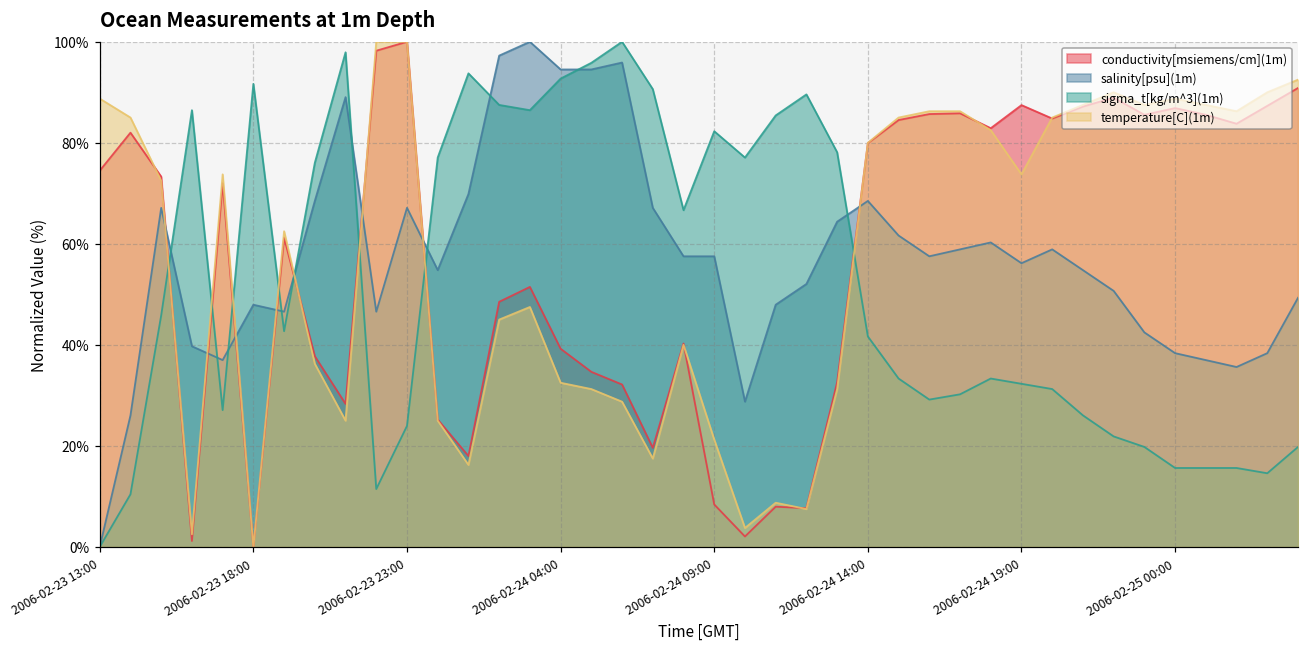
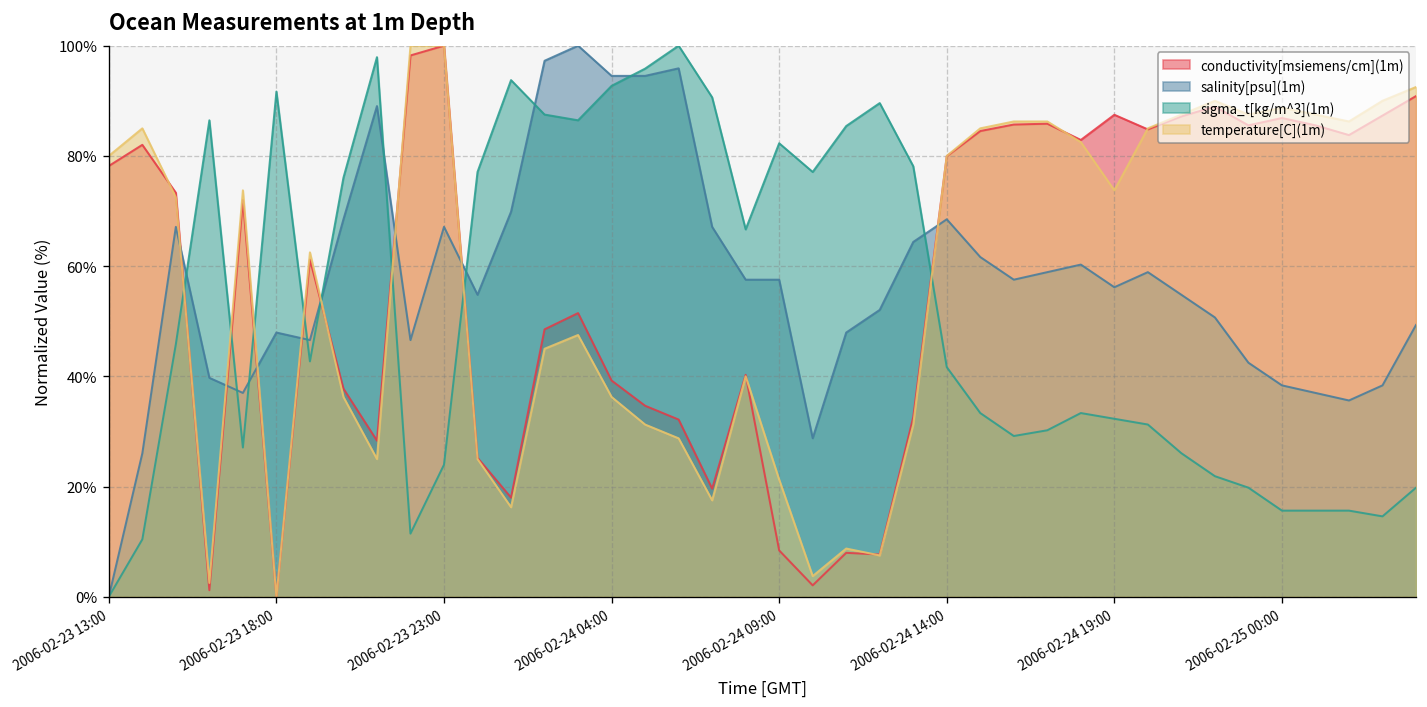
  {
    "conductivity[msiemens/cm](1m)": {
-     "2006-02-23 13:00": "74%",
+     "2006-02-23 13:00": "78%",
      "2006-02-24 04:00": "39%",
      "2006-02-24 09:00": "8%",
      "2006-02-24 19:00": "87%"
    },
    "temperature[C](1m)": {
-     "2006-02-23 13:00": "89%",
-     "2006-02-24 04:00": "32%",
+     "2006-02-23 13:00": "80%",
+     "2006-02-24 04:00": "36%",
      "2006-02-24 09:00": "21%",
      "2006-02-24 19:00": "74%"
    }
  }
